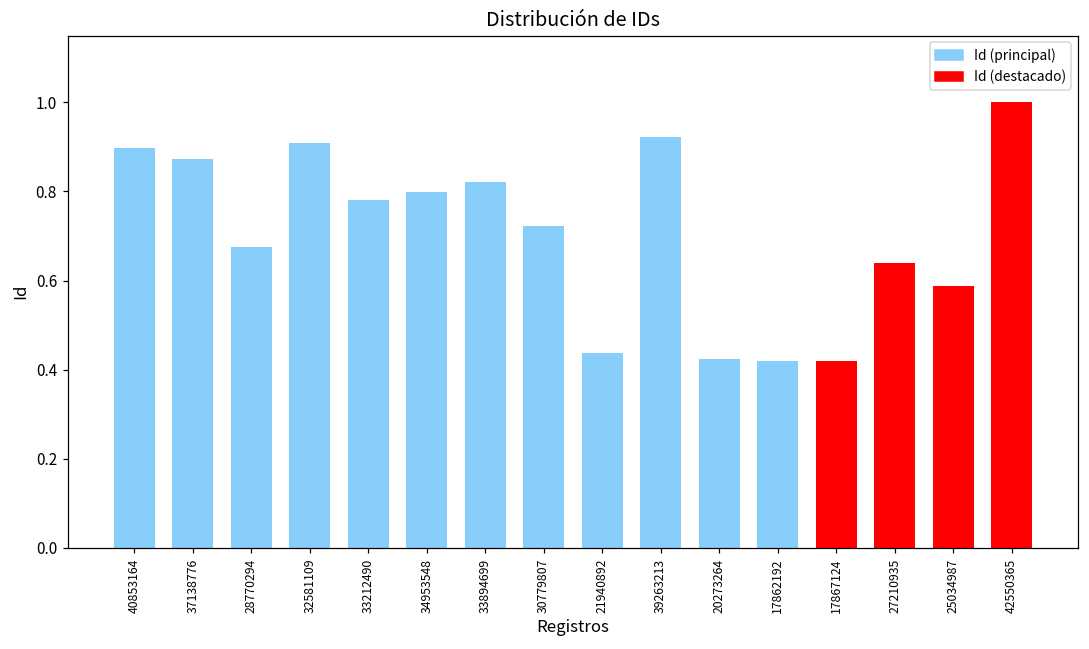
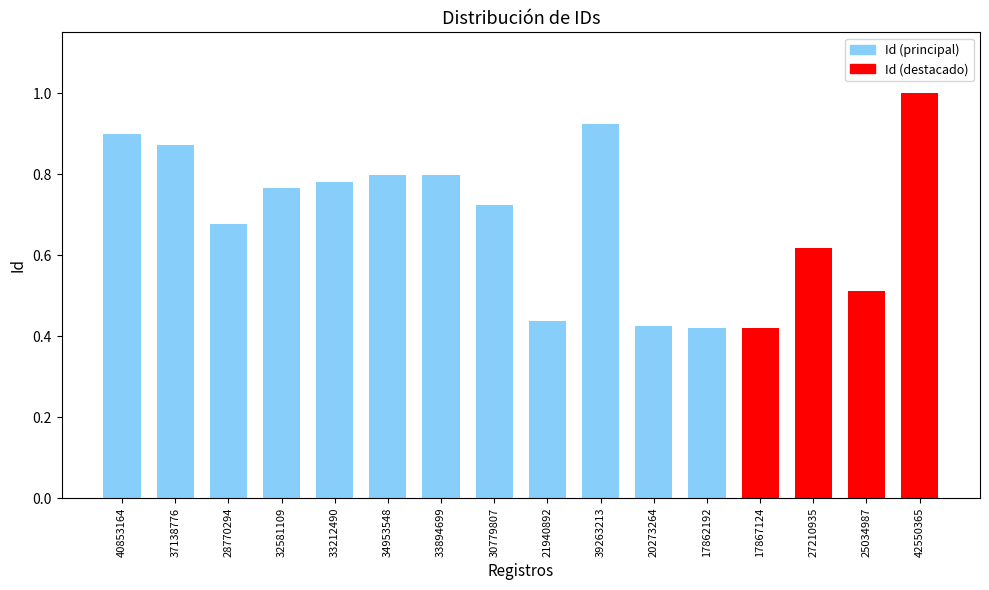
  {
    "40853164": 0.90,
    "37138776": 0.87,
    "28770294": 0.68,
-   "32581109": 0.91,
+   "32581109": 0.77,
    "33212490": 0.78,
    "34953548": 0.80,
-   "33894699": 0.82,
+   "33894699": 0.80,
    "30779807": 0.72,
    "21940892": 0.44,
    "39263213": 0.92,
    "20273264": 0.43,
    "17862192": 0.42,
    "17867124": 0.42,
-   "27210935": 0.64,
-   "25034987": 0.59,
+   "27210935": 0.62,
+   "25034987": 0.51,
    "42550365": 1.00
  }
